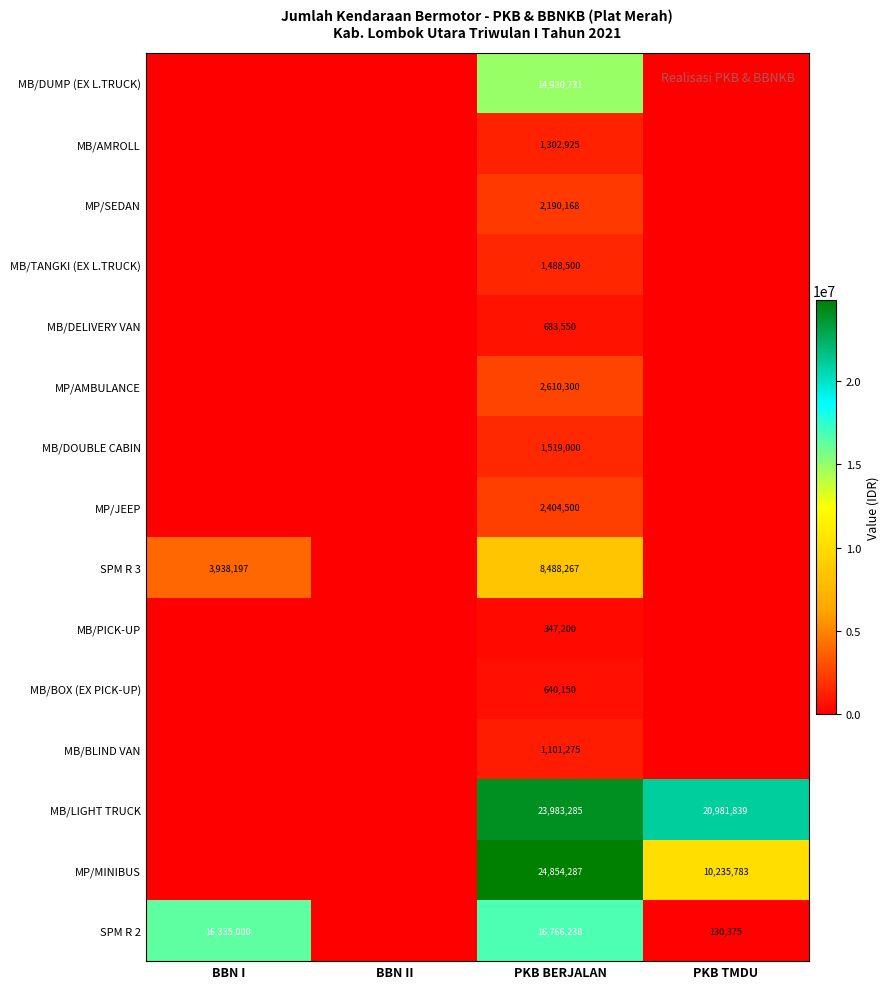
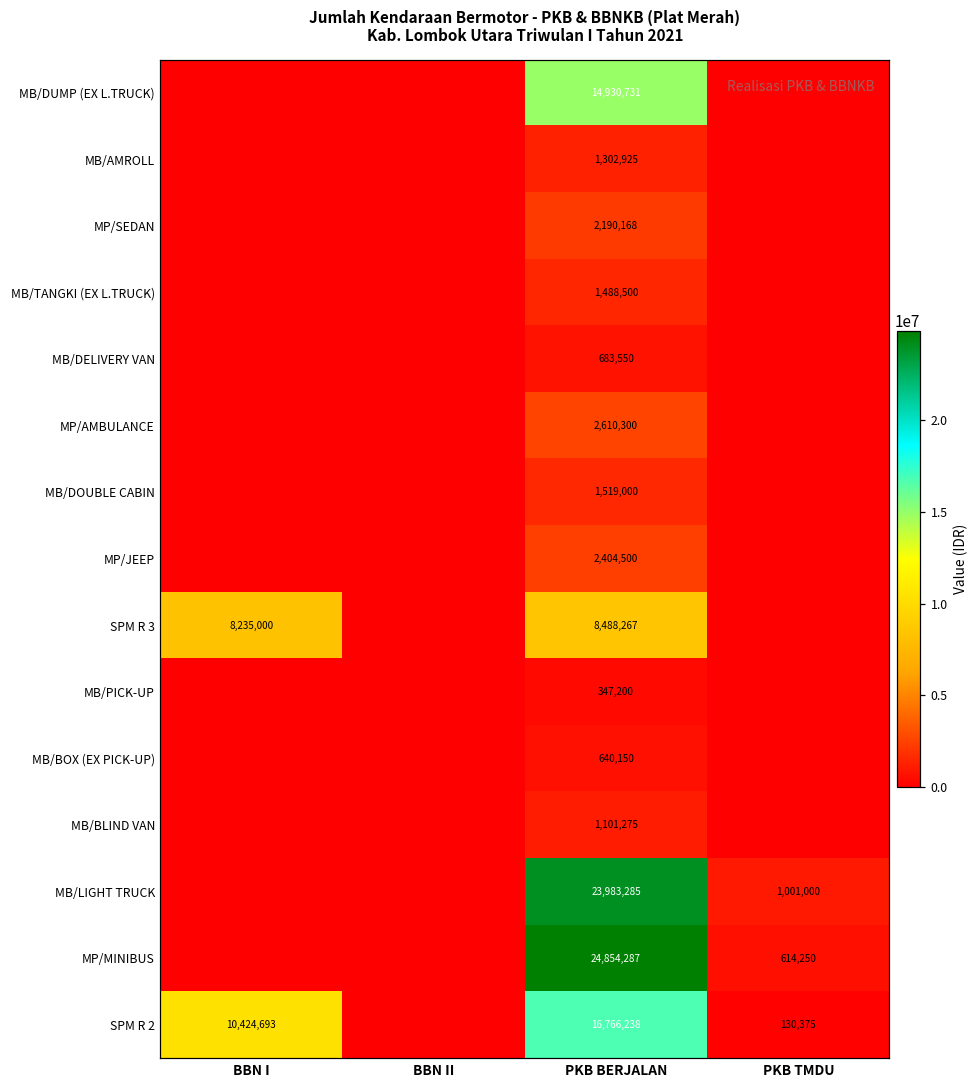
  {
    "MB/DUMP (EX L.TRUCK)": {
      "PKB BERJALAN": "14,930,731"
    },
    "MB/AMROLL": {
      "PKB BERJALAN": "1,302,925"
    },
    "MP/SEDAN": {
      "PKB BERJALAN": "2,190,168"
    },
    "MB/TANGKI (EX L.TRUCK)": {
      "PKB BERJALAN": "1,488,500"
    },
    "MB/DELIVERY VAN": {
      "PKB BERJALAN": "683,550"
    },
    "MP/AMBULANCE": {
      "PKB BERJALAN": "2,610,300"
    },
    "MB/DOUBLE CABIN": {
      "PKB BERJALAN": "1,519,000"
    },
    "MP/JEEP": {
      "PKB BERJALAN": "2,404,500"
    },
    "SPM R 3": {
-     "BBN I": "3,938,197",
+     "BBN I": "8,235,000",
      "PKB BERJALAN": "8,488,267"
    },
    "MB/PICK-UP": {
      "PKB BERJALAN": "347,200"
    },
    "MB/BOX (EX PICK-UP)": {
      "PKB BERJALAN": "640,150"
    },
    "MB/BLIND VAN": {
      "PKB BERJALAN": "1,101,275"
    },
    "MB/LIGHT TRUCK": {
      "PKB BERJALAN": "23,983,285",
-     "PKB TMDU": "20,981,839"
+     "PKB TMDU": "1,001,000"
    },
    "MP/MINIBUS": {
      "PKB BERJALAN": "24,854,287",
-     "PKB TMDU": "10,235,783"
+     "PKB TMDU": "614,250"
    },
    "SPM R 2": {
-     "BBN I": "16,335,000",
+     "BBN I": "10,424,693",
      "PKB BERJALAN": "16,766,238",
      "PKB TMDU": "130,375"
    }
  }
